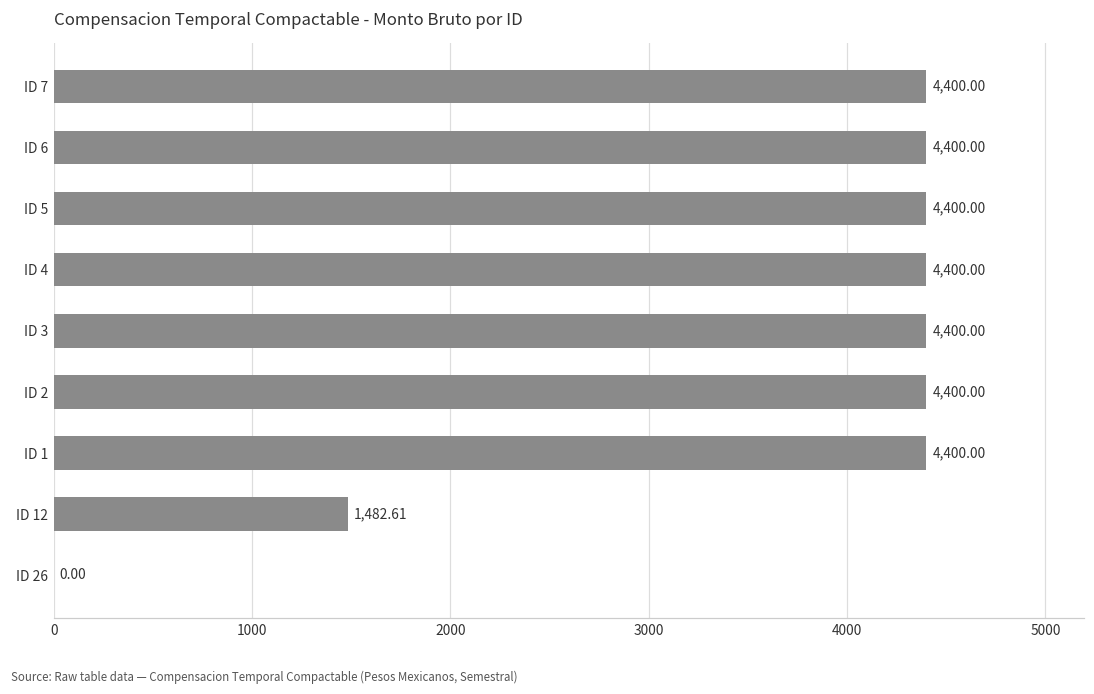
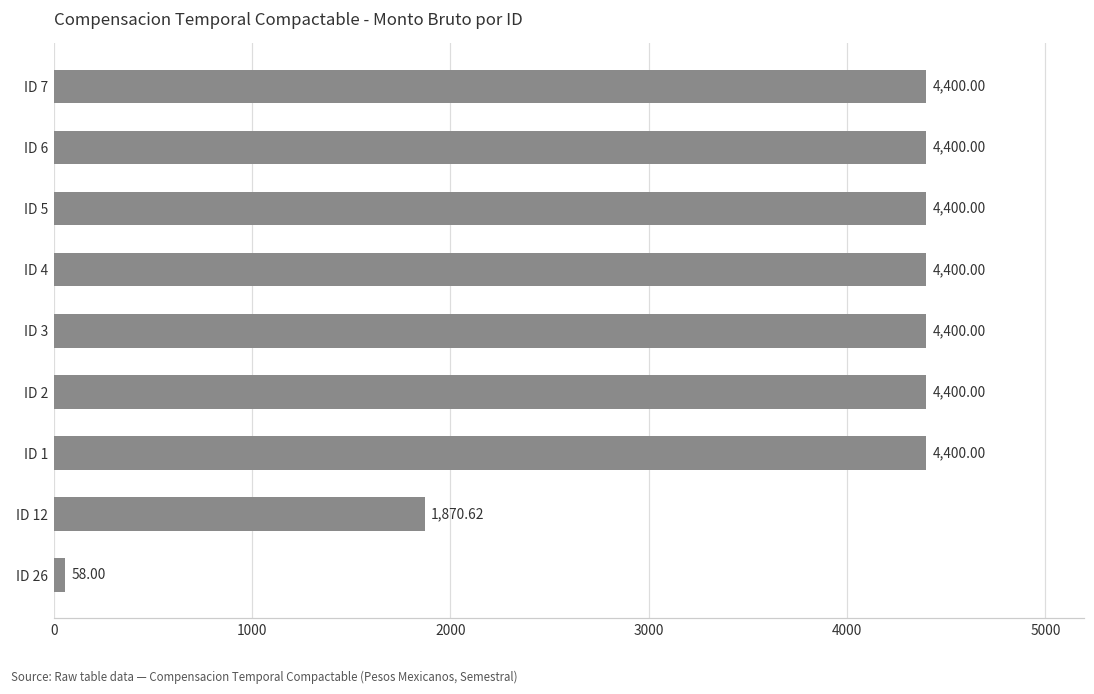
  {
    "ID 7": "4,400.00",
    "ID 6": "4,400.00",
    "ID 5": "4,400.00",
    "ID 4": "4,400.00",
    "ID 3": "4,400.00",
    "ID 2": "4,400.00",
    "ID 1": "4,400.00",
-   "ID 12": "1,482.61",
-   "ID 26": "0.00"
+   "ID 12": "1,870.62",
+   "ID 26": "58.00"
  }
